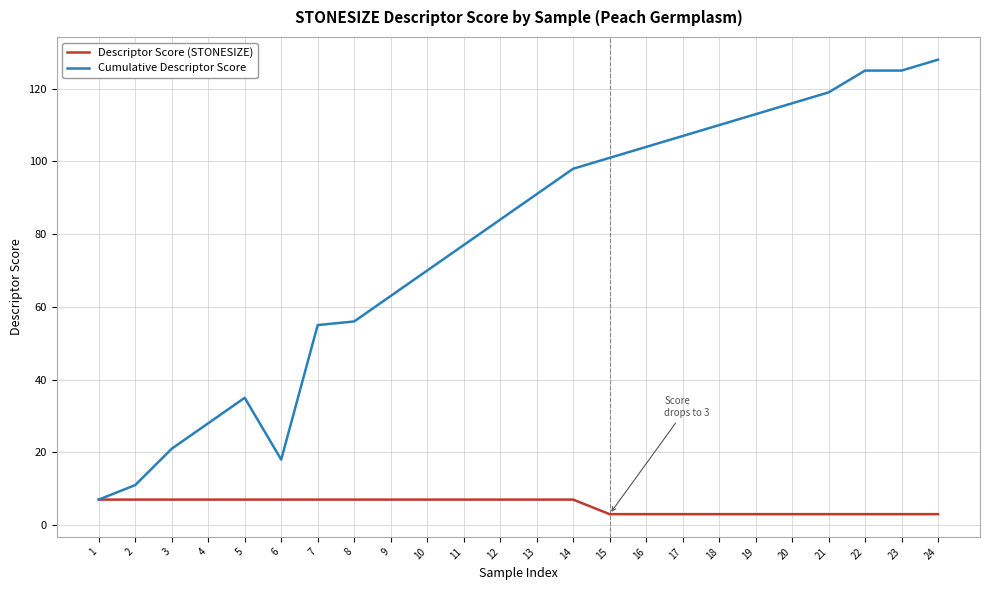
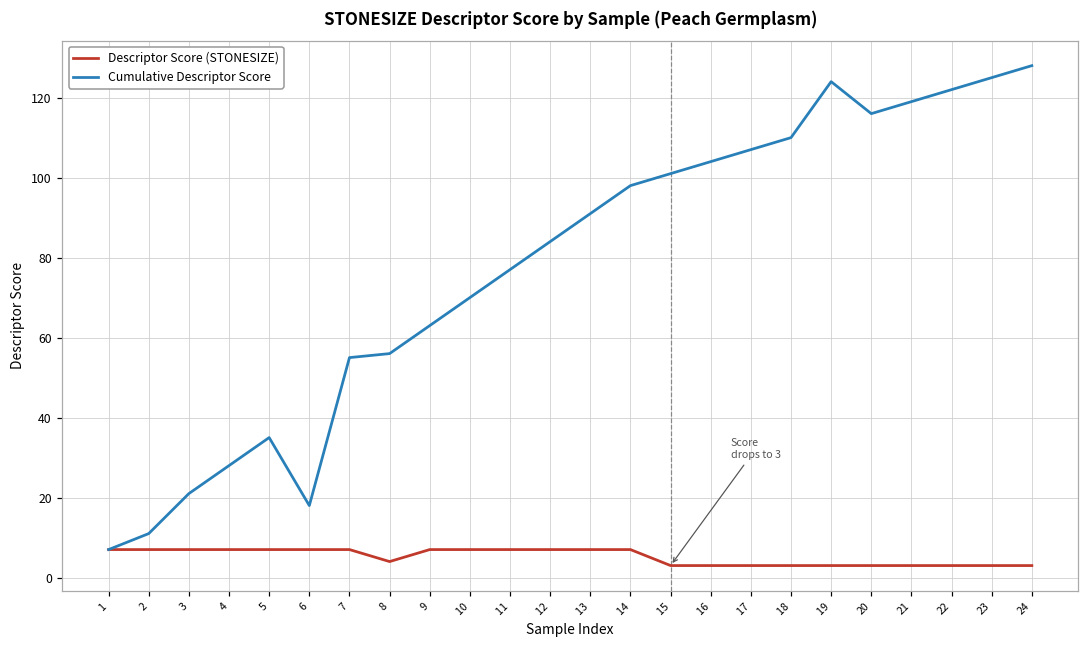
  {
    "Descriptor Score (STONESIZE)": {
      "2": 7,
      "3": 7,
      "4": 7,
      "5": 7,
      "6": 7,
      "7": 7,
-     "8": 7,
+     "8": 4,
      "9": 7,
      "10": 7,
      "11": 7,
      "12": 7,
      "13": 7,
      "14": 7,
      "15": 3,
      "18": 3,
      "19": 3,
      "20": 3,
      "21": 3,
      "22": 3,
      "23": 3,
      "24": 3
    },
    "Cumulative Descriptor Score": {
      "2": 11,
      "3": 21,
      "4": 28,
      "5": 35,
      "6": 18,
      "7": 55,
      "8": 56,
      "9": 63,
      "10": 70,
      "11": 77,
      "12": 84,
      "13": 91,
      "14": 98,
      "15": 101,
      "16": 104,
      "17": 107,
      "18": 110,
-     "19": 113,
+     "19": 124,
      "20": 116,
      "21": 119,
-     "22": 125,
+     "22": 122,
      "23": 125,
      "24": 128
    }
  }
